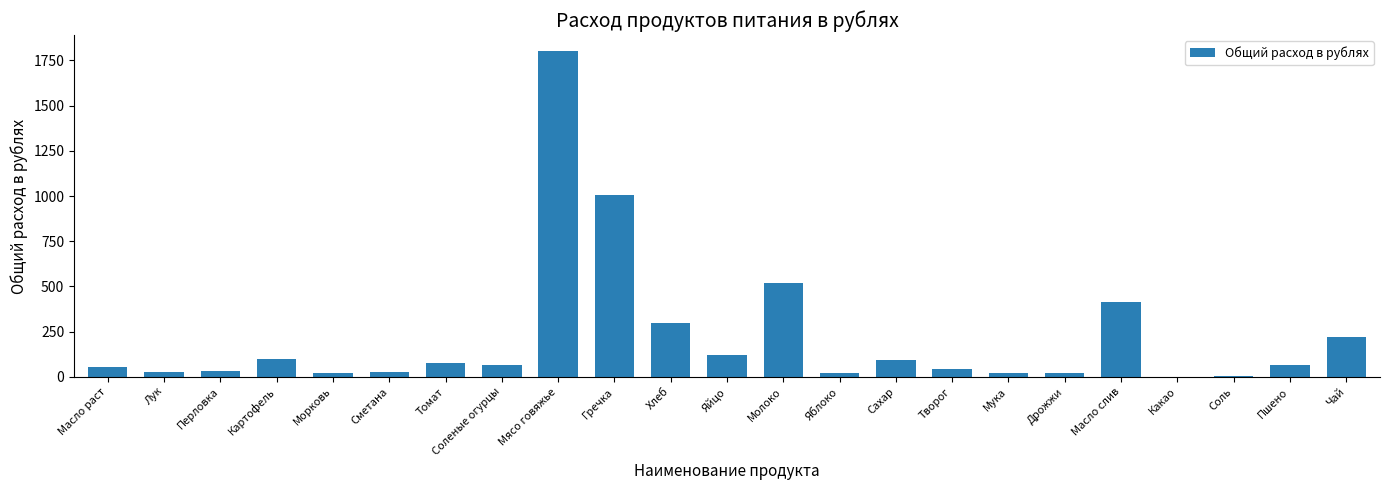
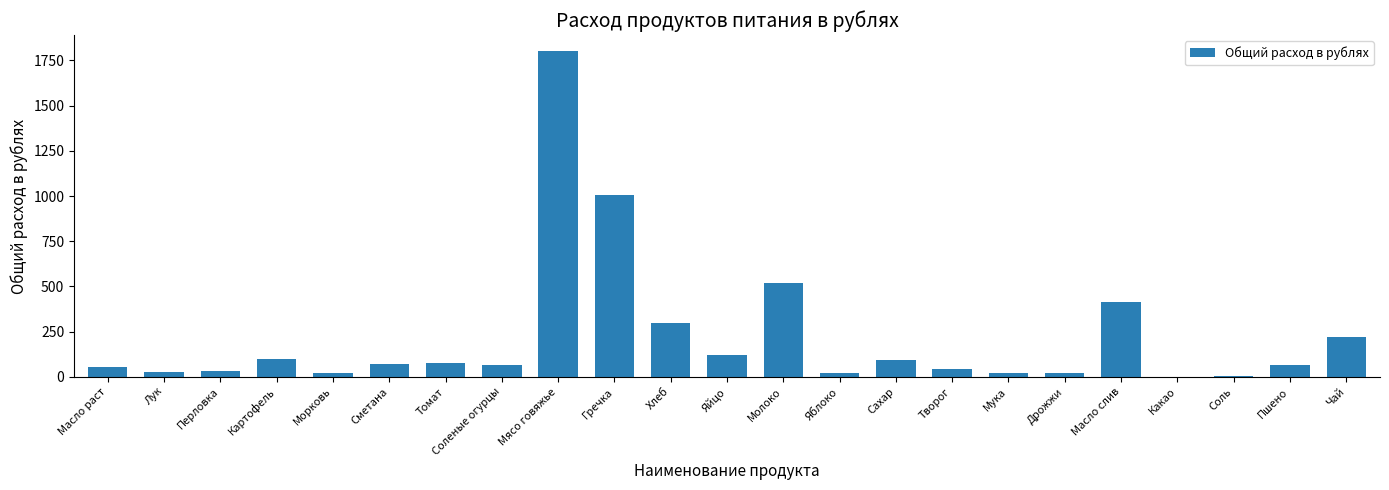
  {
    "Масло раст": 50,
    "Лук": 20,
    "Перловка": 30,
    "Картофель": 100,
    "Морковь": 20,
-   "Сметана": 30,
+   "Сметана": 70,
    "Томат": 80,
    "Соленые огурцы": 70,
    "Мясо говяжье": 1800,
    "Гречка": 1000,
    "Хлеб": 300,
    "Яйцо": 120,
    "Молоко": 520,
    "Яблоко": 20,
    "Сахар": 90,
    "Творог": 40,
    "Мука": 20,
    "Дрожжи": 20,
    "Масло слив": 410,
    "Какао": 0,
    "Пшено": 70,
    "Чай": 220
  }
